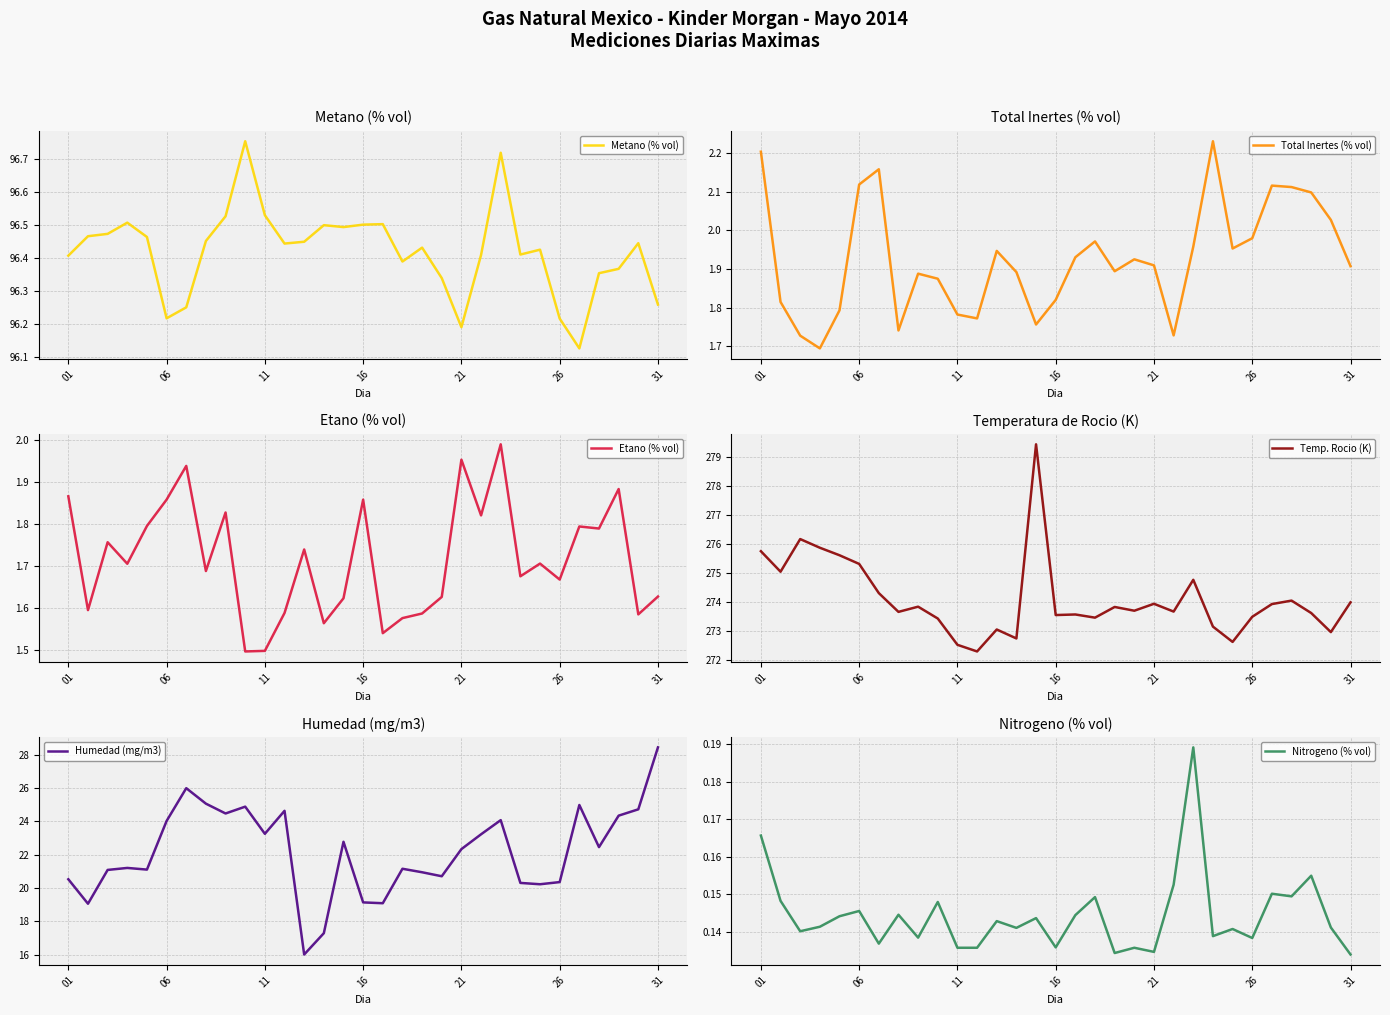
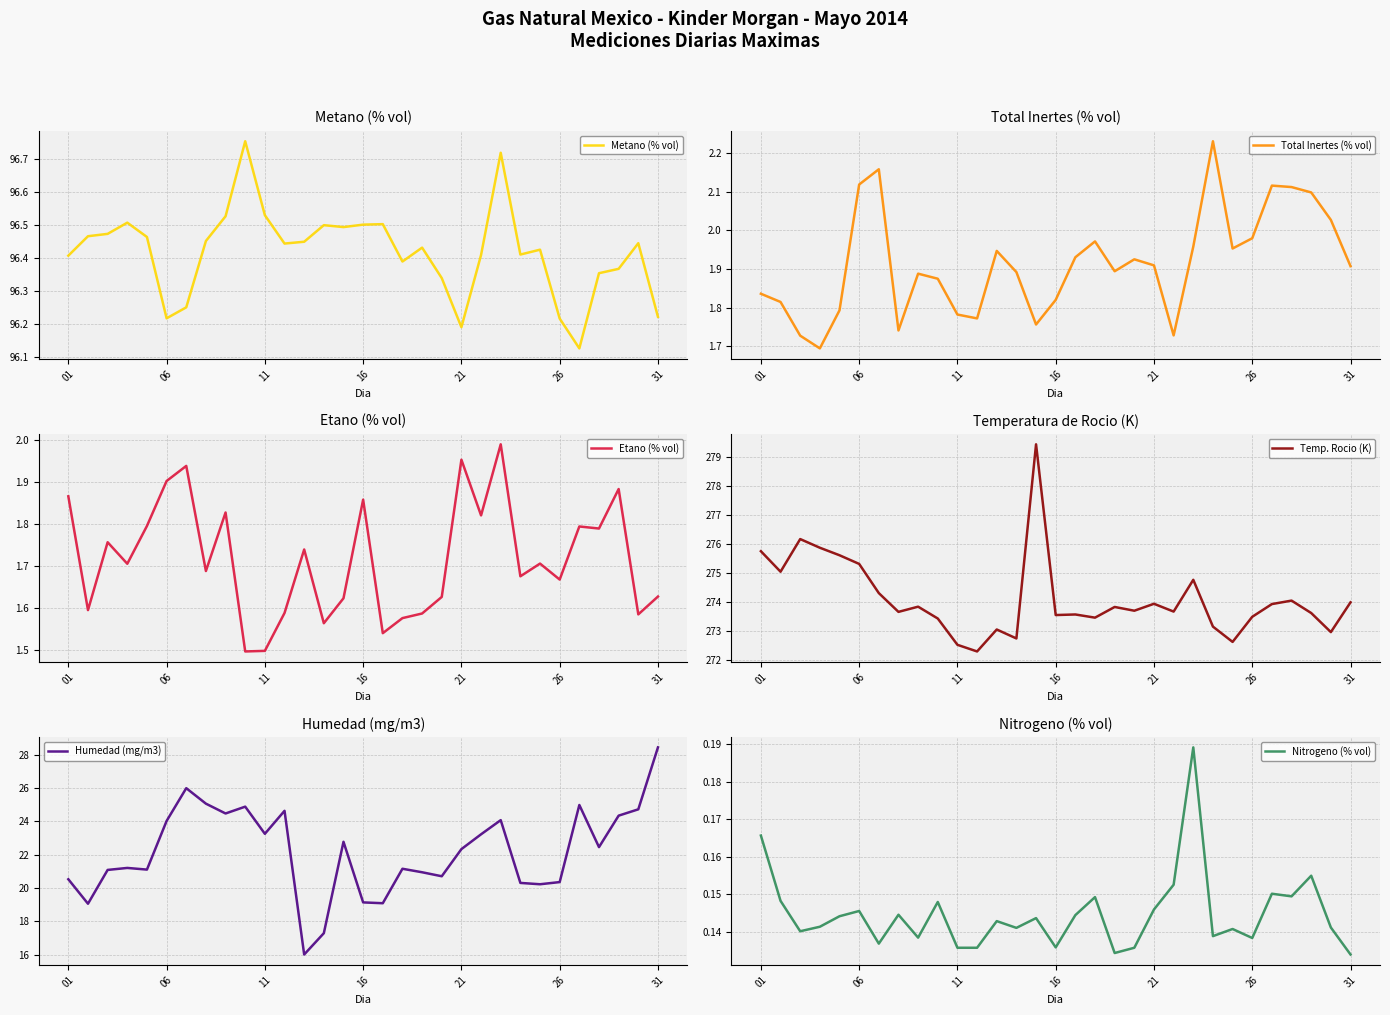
  {
    "Metano (% vol)": {
      "01": 96.41,
      "06": 96.22,
      "11": 96.53,
      "16": 96.50,
      "21": 96.19,
      "26": 96.22,
-     "31": 96.26
+     "31": 96.22
    },
    "Total Inertes (% vol)": {
-     "01": 2.20,
+     "01": 1.84,
      "06": 2.12,
      "11": 1.78,
      "16": 1.82,
      "21": 1.91,
      "26": 1.98,
      "31": 1.91
    },
    "Etano (% vol)": {
      "01": 1.87,
-     "06": 1.86,
+     "06": 1.90,
      "11": 1.50,
      "16": 1.86,
      "21": 1.95,
      "26": 1.67,
      "31": 1.63
    },
    "Temperatura de Rocio (K)": {
      "01": 275.8,
      "06": 275.3,
      "11": 272.5,
      "16": 273.5,
      "21": 273.9,
      "26": 273.5,
      "31": 274.0
    },
    "Humedad (mg/m3)": {
      "01": 20.5,
      "06": 24.0,
      "11": 23.3,
      "16": 19.1,
      "21": 22.3,
      "26": 20.4,
      "31": 28.5
    },
    "Nitrogeno (% vol)": {
      "01": 0.166,
      "06": 0.146,
      "11": 0.136,
      "16": 0.136,
-     "21": 0.135,
+     "21": 0.146,
      "26": 0.138,
      "31": 0.134
    }
  }
